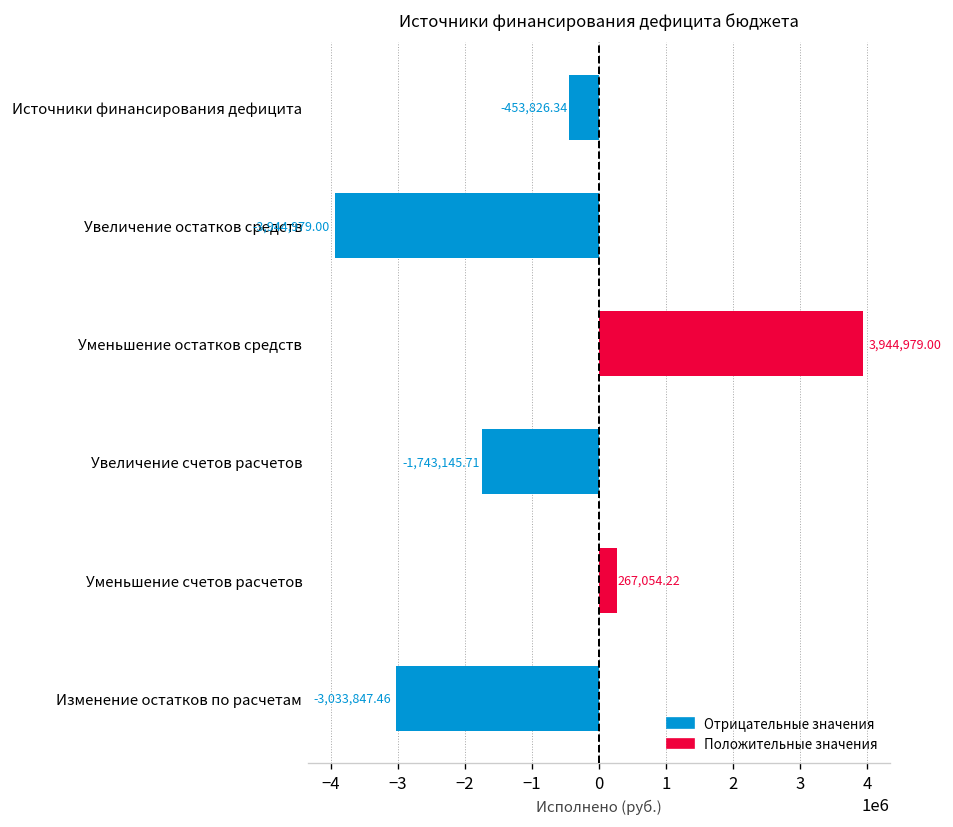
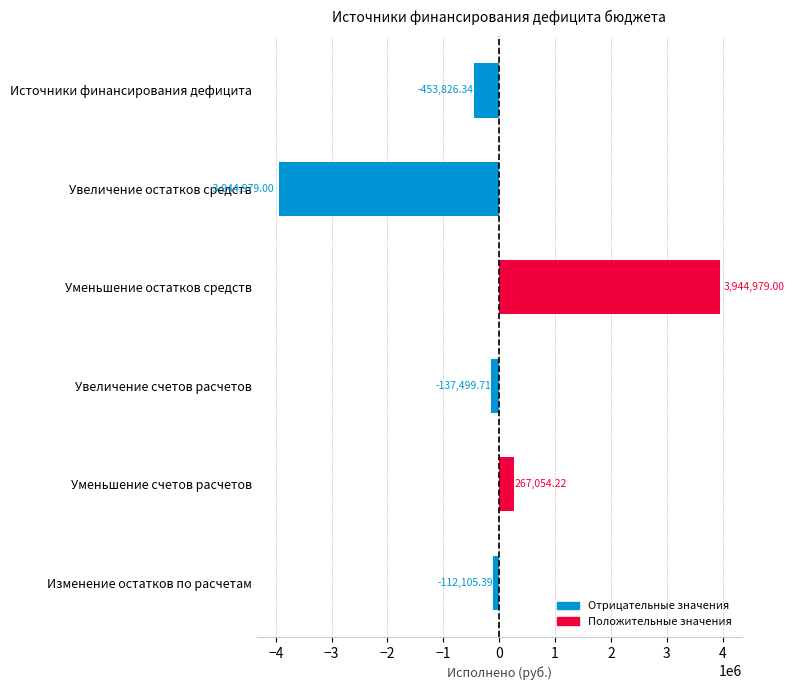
  {
    "Источники финансирования дефицита": "-453,826.34",
    "Увеличение остатков средств": "-3,944,979.00",
    "Уменьшение остатков средств": "3,944,979.00",
-   "Увеличение счетов расчетов": "-1,743,145.71",
+   "Увеличение счетов расчетов": "-137,499.71",
    "Уменьшение счетов расчетов": "267,054.22",
-   "Изменение остатков по расчетам": "-3,033,847.46"
+   "Изменение остатков по расчетам": "-112,105.39"
  }
